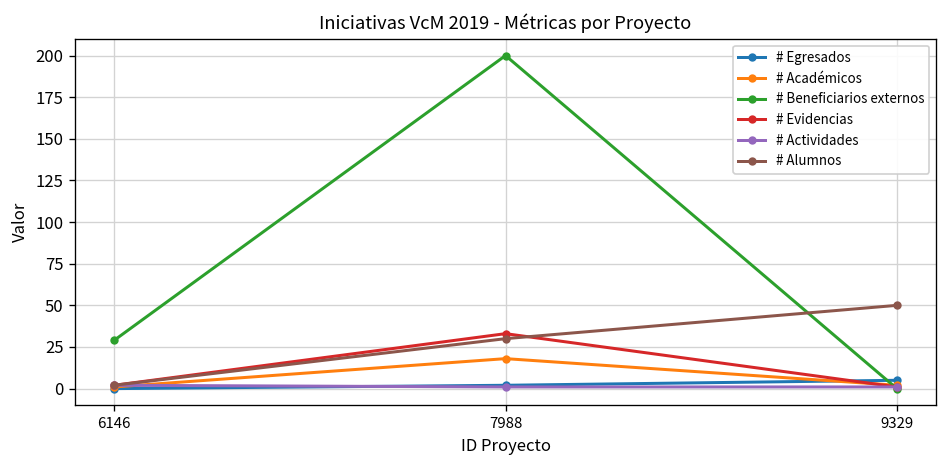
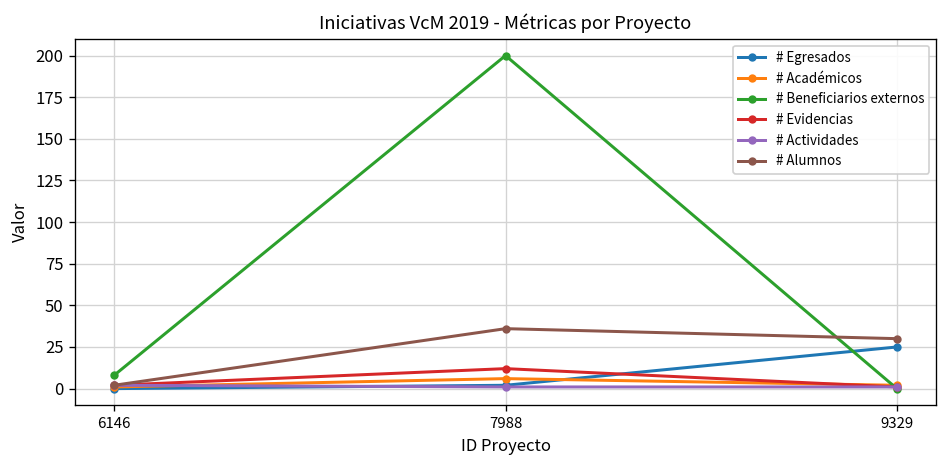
  {
    "# Egresados": {
-     "9329": 5
+     "9329": 25
    },
    "# Académicos": {
-     "7988": 18
+     "7988": 6
    },
    "# Beneficiarios externos": {
-     "6146": 29,
+     "6146": 8,
      "7988": 200
    },
    "# Evidencias": {
-     "7988": 33
+     "7988": 12
    },
    "# Alumnos": {
-     "7988": 30,
-     "9329": 50
+     "7988": 36,
+     "9329": 30
    }
  }
